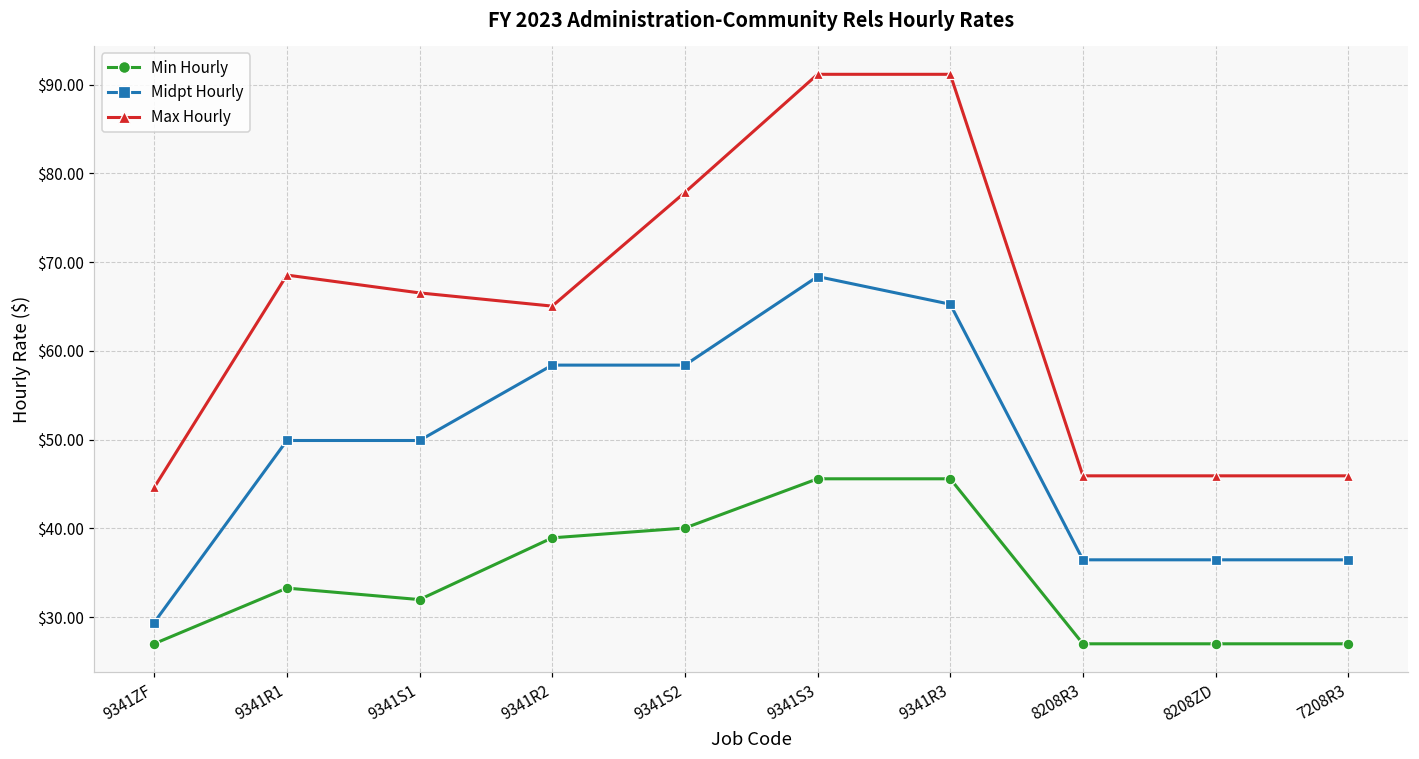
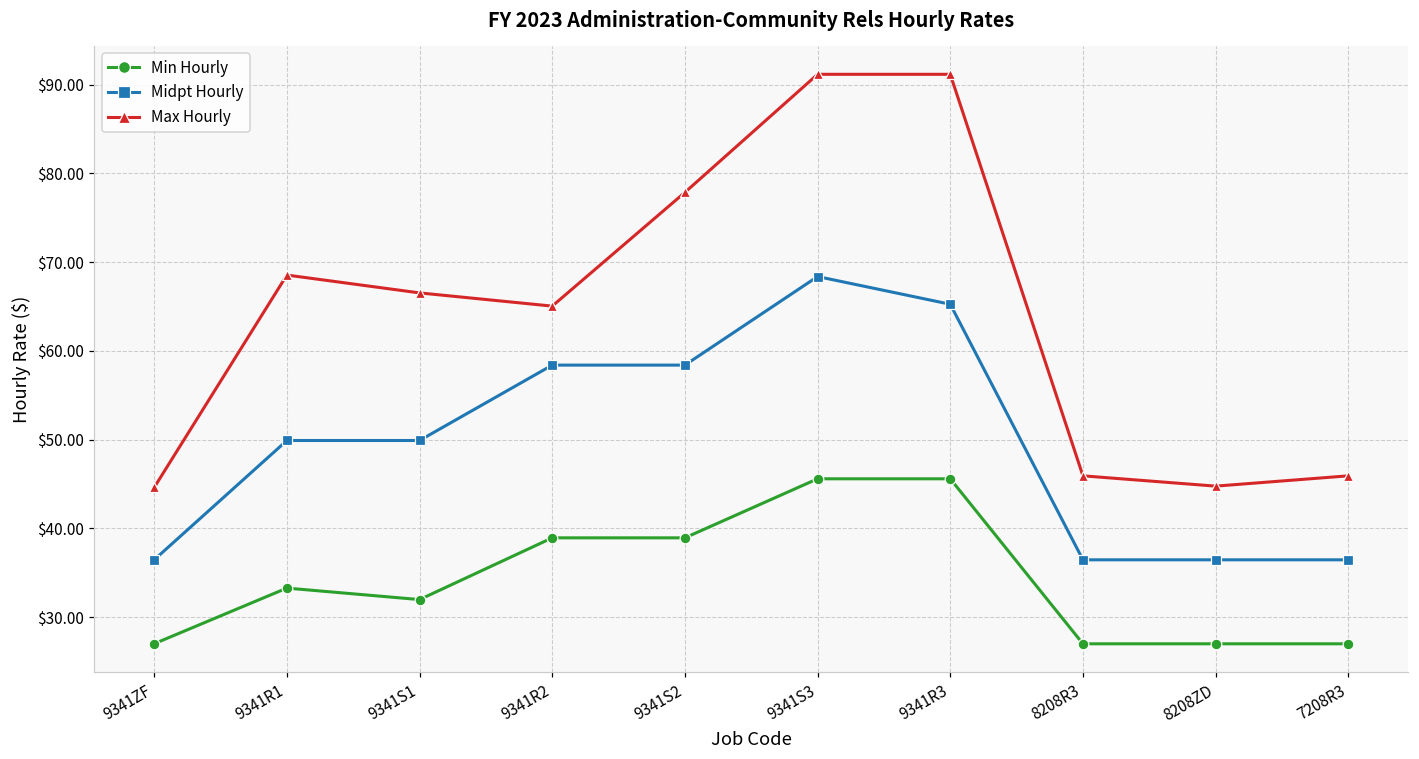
  {
    "Min Hourly": {
      "9341ZF": "$27",
      "9341R1": "$33",
      "9341S1": "$32",
      "9341R2": "$39",
-     "9341S2": "$40",
+     "9341S2": "$39",
      "9341S3": "$46",
      "9341R3": "$46",
      "8208R3": "$27",
      "8208ZD": "$27",
      "7208R3": "$27"
    },
    "Midpt Hourly": {
-     "9341ZF": "$29",
+     "9341ZF": "$36",
      "9341R1": "$50",
      "9341S1": "$50",
      "9341R2": "$58",
      "9341S2": "$58",
      "9341S3": "$68",
      "9341R3": "$65",
      "8208R3": "$36",
      "8208ZD": "$36",
      "7208R3": "$36"
    },
    "Max Hourly": {
      "9341ZF": "$45",
      "9341R1": "$69",
      "9341S1": "$67",
      "9341R2": "$65",
      "9341S2": "$78",
      "9341S3": "$91",
      "9341R3": "$91",
      "8208R3": "$46",
-     "8208ZD": "$46",
+     "8208ZD": "$45",
      "7208R3": "$46"
    }
  }
